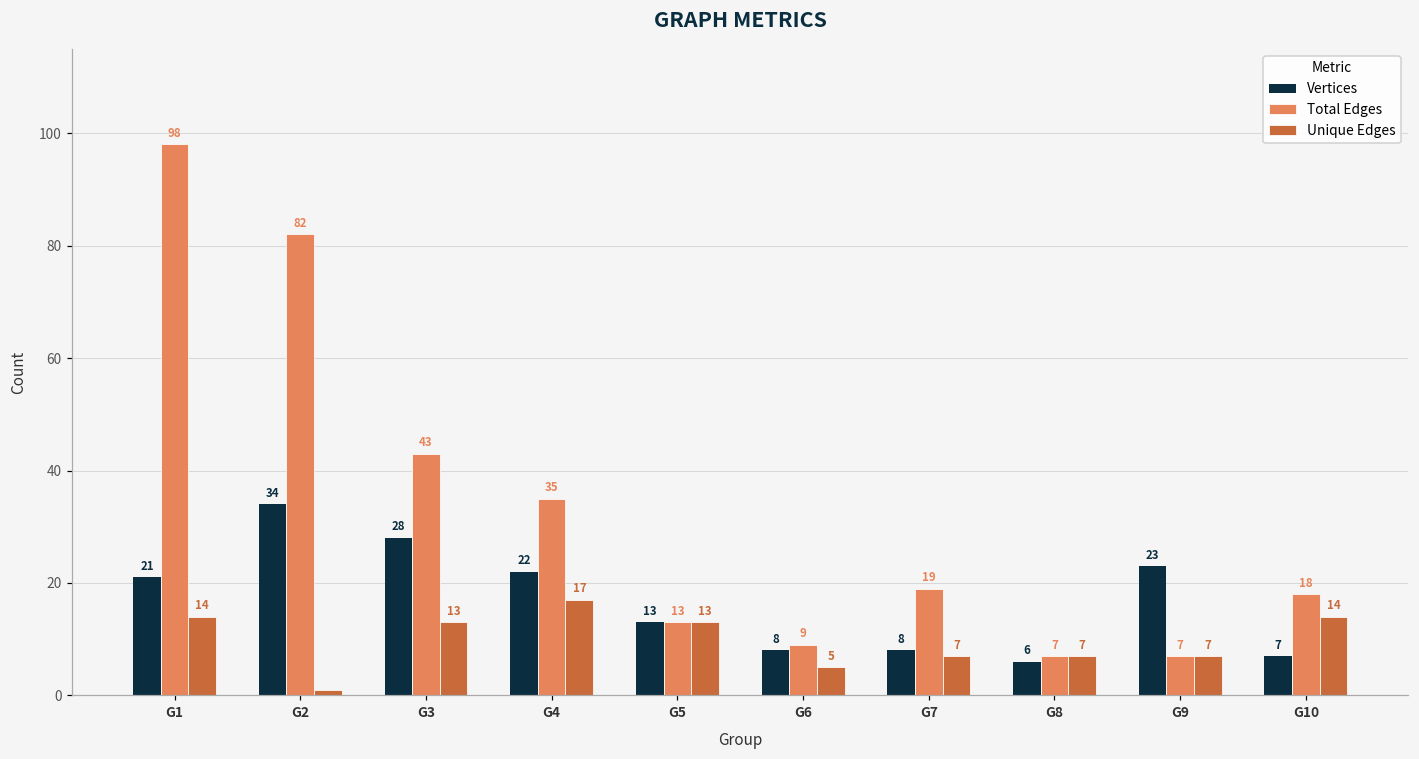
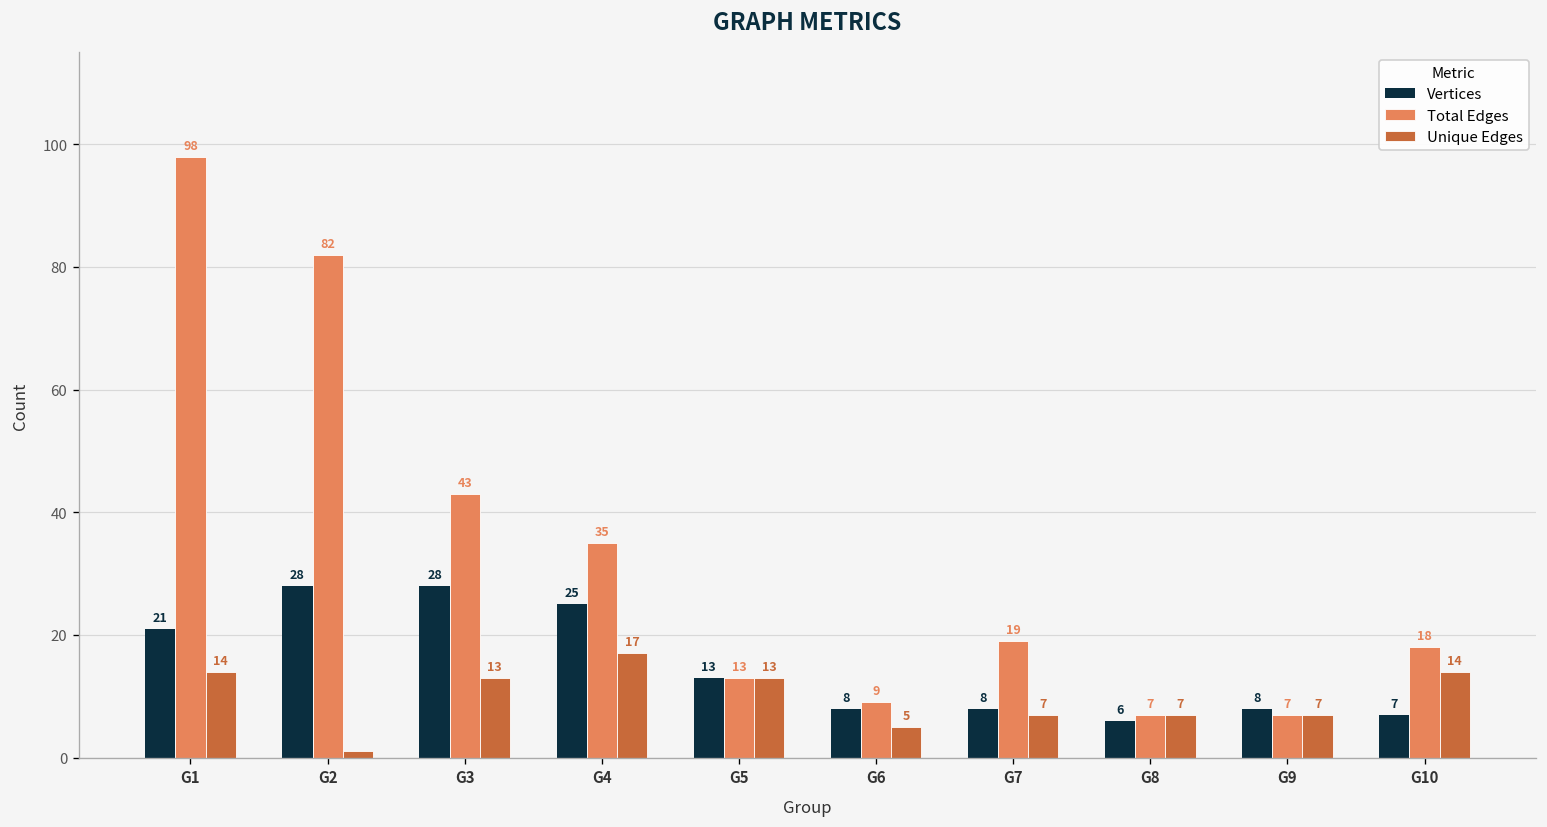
  {
    "Vertices": {
      "G1": 21,
-     "G2": 34,
+     "G2": 28,
      "G3": 28,
-     "G4": 22,
+     "G4": 25,
      "G5": 13,
      "G6": 8,
      "G7": 8,
      "G8": 6,
-     "G9": 23,
+     "G9": 8,
      "G10": 7
    }
  }
